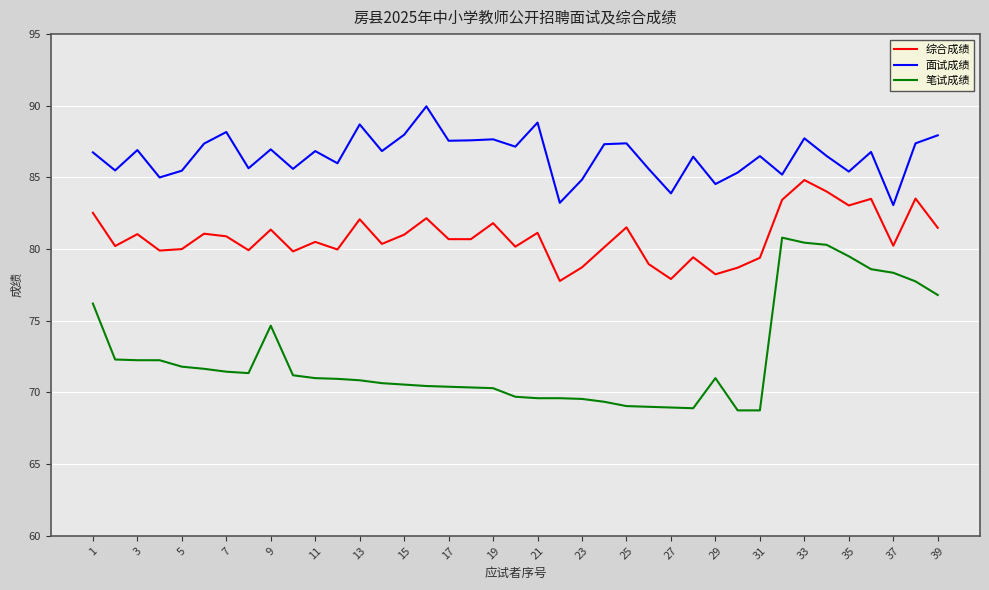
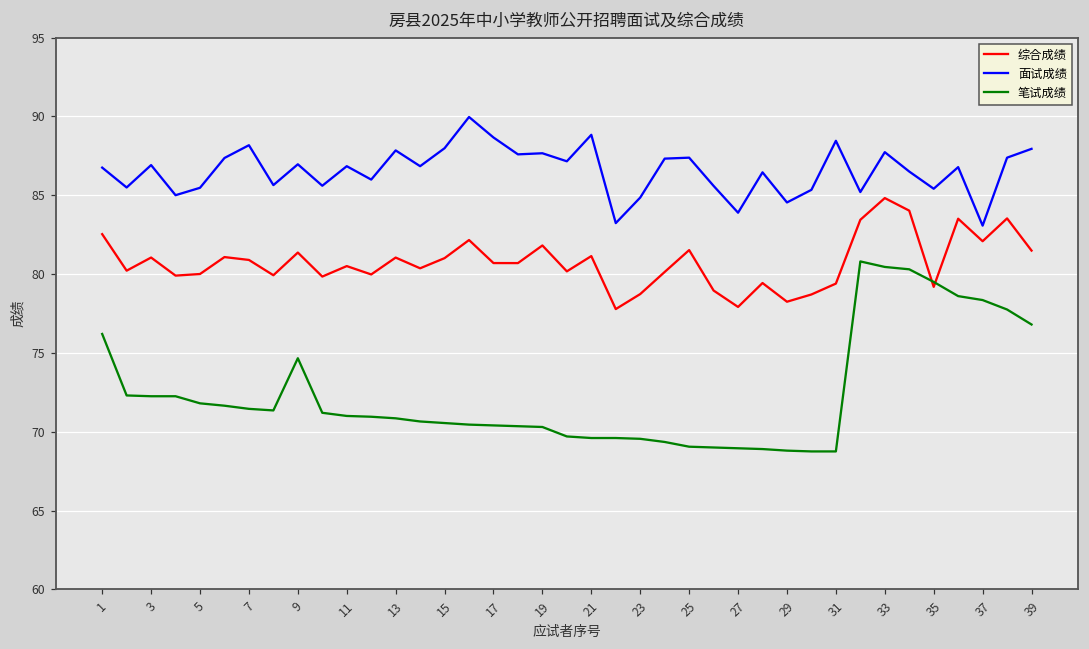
  {
    "综合成绩": {
      "1": 82.5,
      "3": 81.0,
      "5": 80.0,
      "7": 80.9,
      "9": 81.4,
      "11": 80.5,
-     "13": 82.1,
+     "13": 81.0,
      "15": 81.0,
      "17": 80.7,
      "19": 81.8,
      "21": 81.1,
      "23": 78.7,
      "25": 81.5,
      "27": 77.9,
      "29": 78.2,
      "31": 79.4,
      "33": 84.8,
-     "35": 83.0,
-     "37": 80.2,
+     "35": 79.2,
+     "37": 82.1,
      "39": 81.5
    },
    "面试成绩": {
      "1": 86.8,
      "3": 86.9,
      "5": 85.5,
      "7": 88.2,
      "9": 87.0,
      "11": 86.8,
-     "13": 88.7,
+     "13": 87.8,
      "15": 88.0,
-     "17": 87.6,
+     "17": 88.7,
      "19": 87.7,
      "21": 88.8,
      "23": 84.9,
      "25": 87.4,
      "27": 83.9,
      "29": 84.5,
-     "31": 86.5,
+     "31": 88.5,
      "33": 87.7,
      "35": 85.4,
      "37": 83.1,
      "39": 87.9
    },
    "笔试成绩": {
      "1": 76.2,
      "3": 72.3,
      "5": 71.8,
      "7": 71.5,
      "9": 74.7,
      "11": 71.0,
      "13": 70.9,
      "15": 70.6,
      "17": 70.4,
      "19": 70.3,
      "21": 69.6,
      "23": 69.6,
      "25": 69.1,
      "27": 69.0,
-     "29": 71.0,
+     "29": 68.8,
      "31": 68.8,
      "33": 80.5,
      "35": 79.5,
      "37": 78.4,
      "39": 76.8
    }
  }
